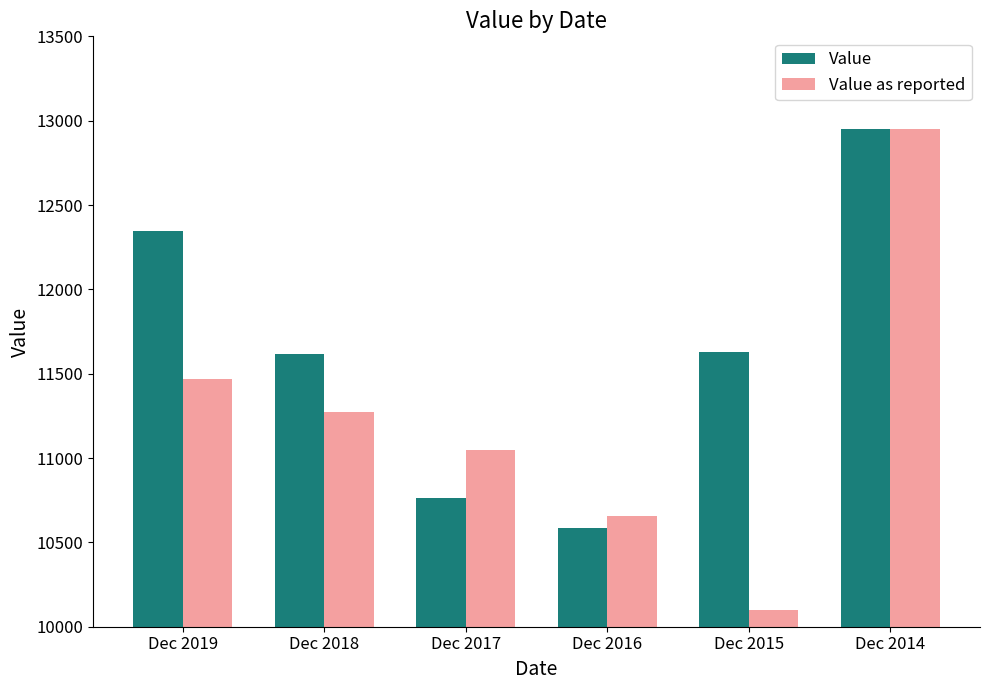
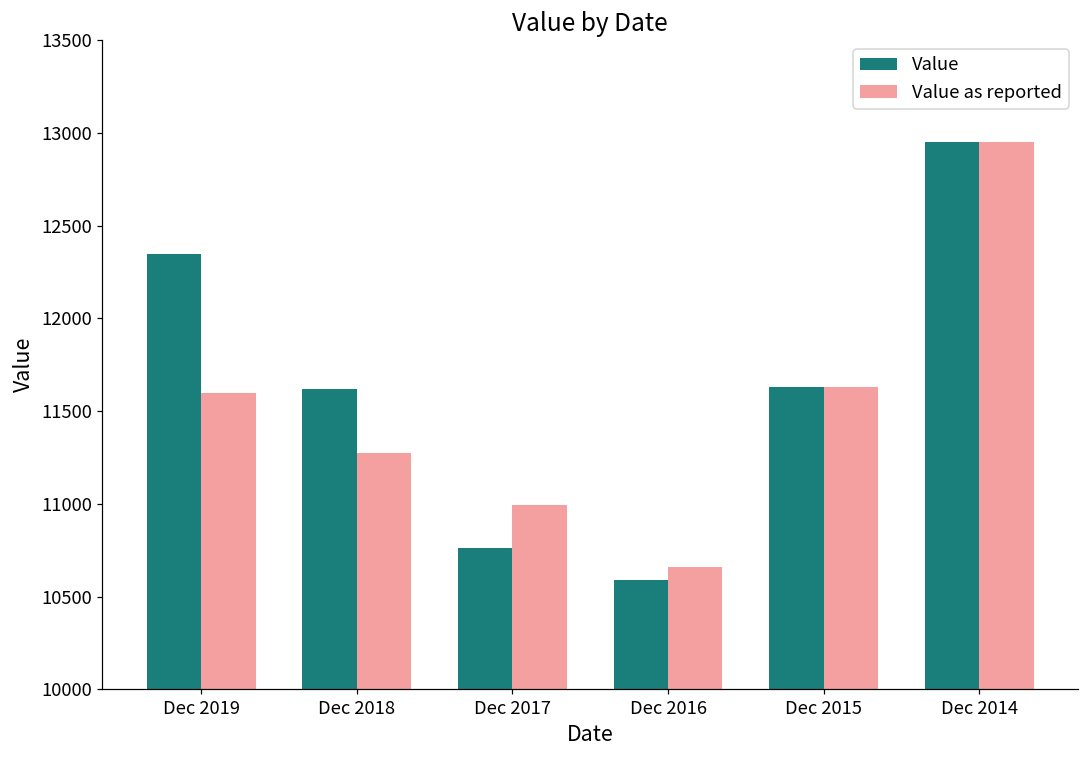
  {
    "Value": {
      "Dec 2019": 12340,
      "Dec 2018": 11620,
      "Dec 2017": 10760,
      "Dec 2016": 10590,
      "Dec 2015": 11630,
      "Dec 2014": 12950
    },
    "Value as reported": {
-     "Dec 2019": 11470,
+     "Dec 2019": 11600,
      "Dec 2018": 11270,
-     "Dec 2017": 11050,
+     "Dec 2017": 11000,
      "Dec 2016": 10660,
-     "Dec 2015": 10100,
+     "Dec 2015": 11630,
      "Dec 2014": 12950
    }
  }
